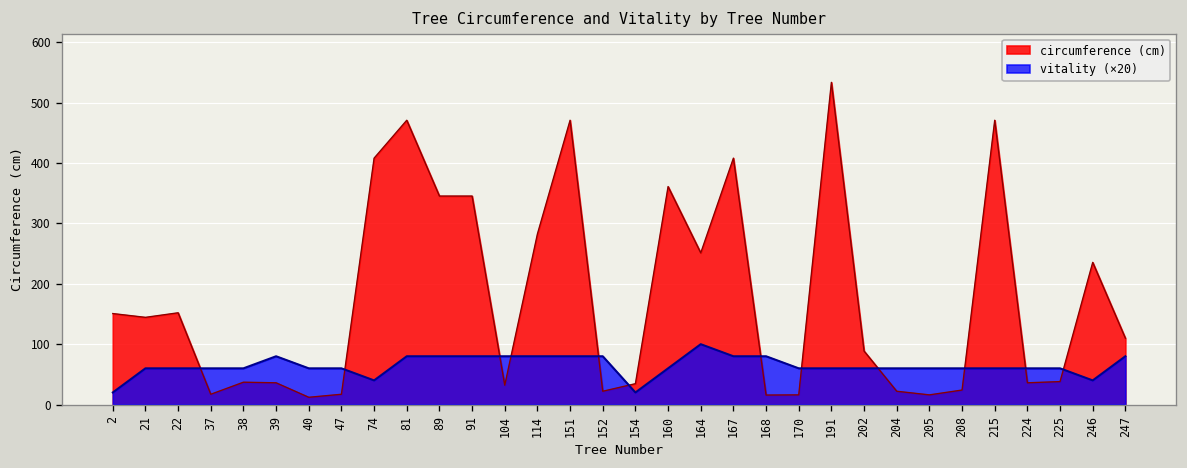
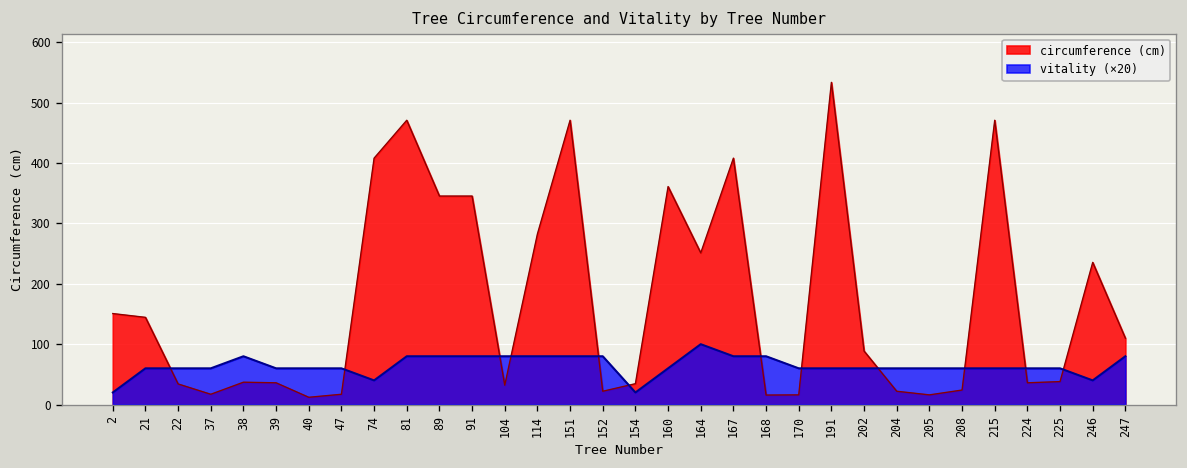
  {
    "circumference (cm)": {
      "2": 150,
      "21": 140,
-     "22": 150,
+     "22": 30,
      "37": 20,
      "38": 40,
      "39": 40,
      "40": 10,
      "47": 20,
      "74": 410,
      "81": 470,
      "89": 350,
      "91": 350,
      "104": 30,
      "114": 280,
      "151": 470,
      "152": 20,
      "154": 30,
      "160": 360,
      "164": 250,
      "167": 410,
      "168": 20,
      "170": 20,
      "191": 530,
      "202": 90,
      "204": 20,
      "205": 20,
      "208": 20,
      "215": 470,
      "224": 40,
      "225": 40,
      "246": 240,
      "247": 110
    },
    "vitality (×20)": {
      "2": 20,
      "21": 60,
      "22": 60,
      "37": 60,
-     "38": 60,
-     "39": 80,
+     "38": 80,
+     "39": 60,
      "40": 60,
      "47": 60,
      "74": 40,
      "81": 80,
      "89": 80,
      "91": 80,
      "104": 80,
      "114": 80,
      "151": 80,
      "152": 80,
      "154": 20,
      "160": 60,
      "164": 100,
      "167": 80,
      "168": 80,
      "170": 60,
      "191": 60,
      "202": 60,
      "204": 60,
      "205": 60,
      "208": 60,
      "215": 60,
      "224": 60,
      "225": 60,
      "246": 40,
      "247": 80
    }
  }
